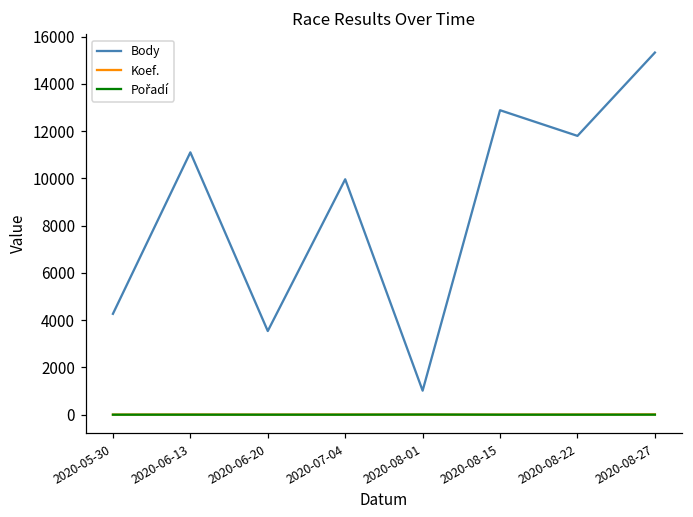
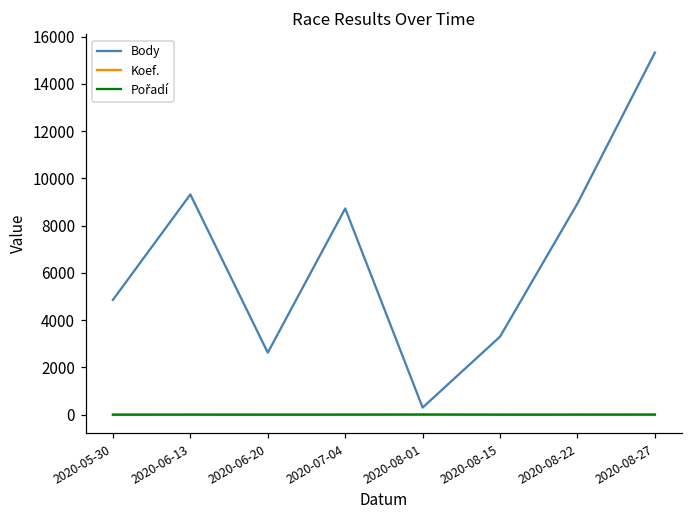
  {
    "Body": {
-     "2020-05-30": 4300,
-     "2020-06-13": 11100,
-     "2020-06-20": 3500,
-     "2020-07-04": 10000,
-     "2020-08-01": 1000,
-     "2020-08-15": 12900,
-     "2020-08-22": 11800,
+     "2020-05-30": 4900,
+     "2020-06-13": 9300,
+     "2020-06-20": 2600,
+     "2020-07-04": 8700,
+     "2020-08-01": 300,
+     "2020-08-15": 3300,
+     "2020-08-22": 8900,
      "2020-08-27": 15300
    },
    "Pořadí": {
      "2020-05-30": 0,
      "2020-06-13": 0,
      "2020-06-20": 0,
      "2020-07-04": 0,
      "2020-08-01": 0,
      "2020-08-15": 0,
      "2020-08-22": 0,
      "2020-08-27": 0
    }
  }
